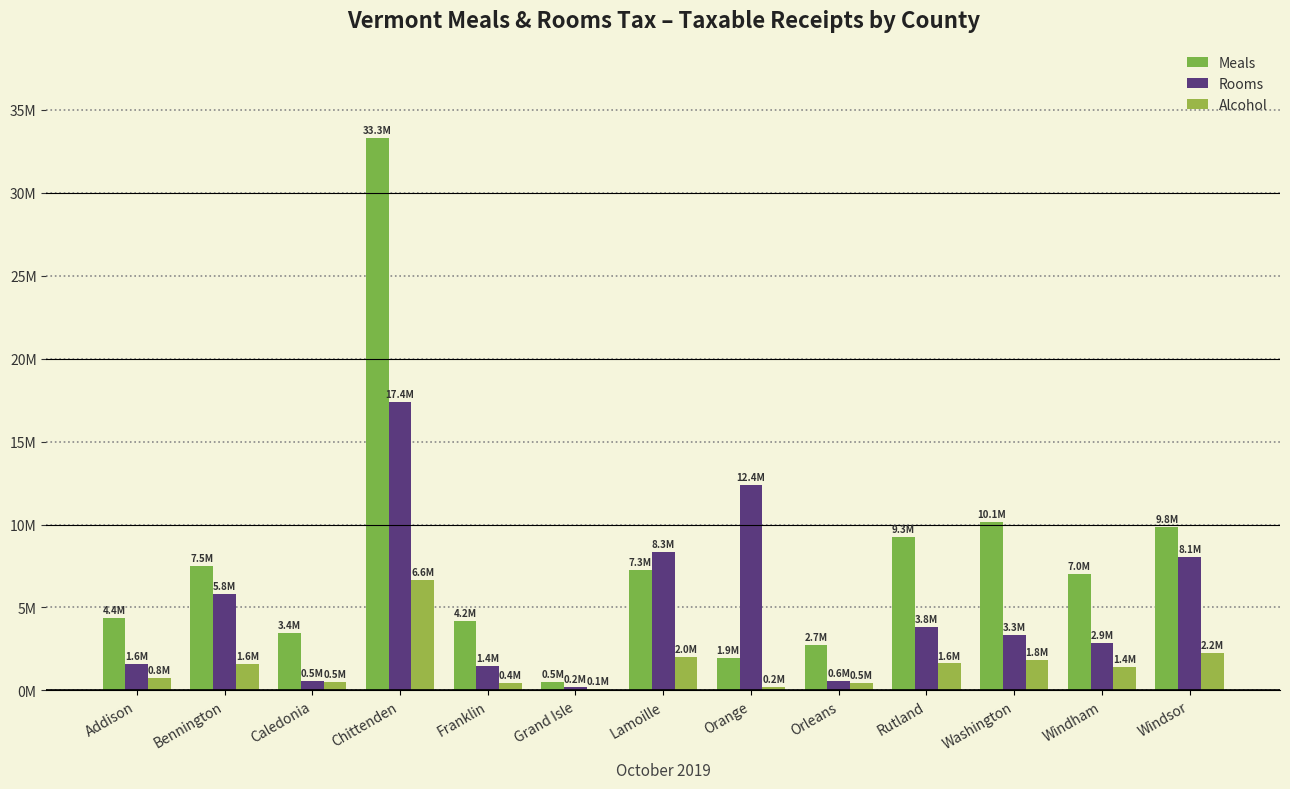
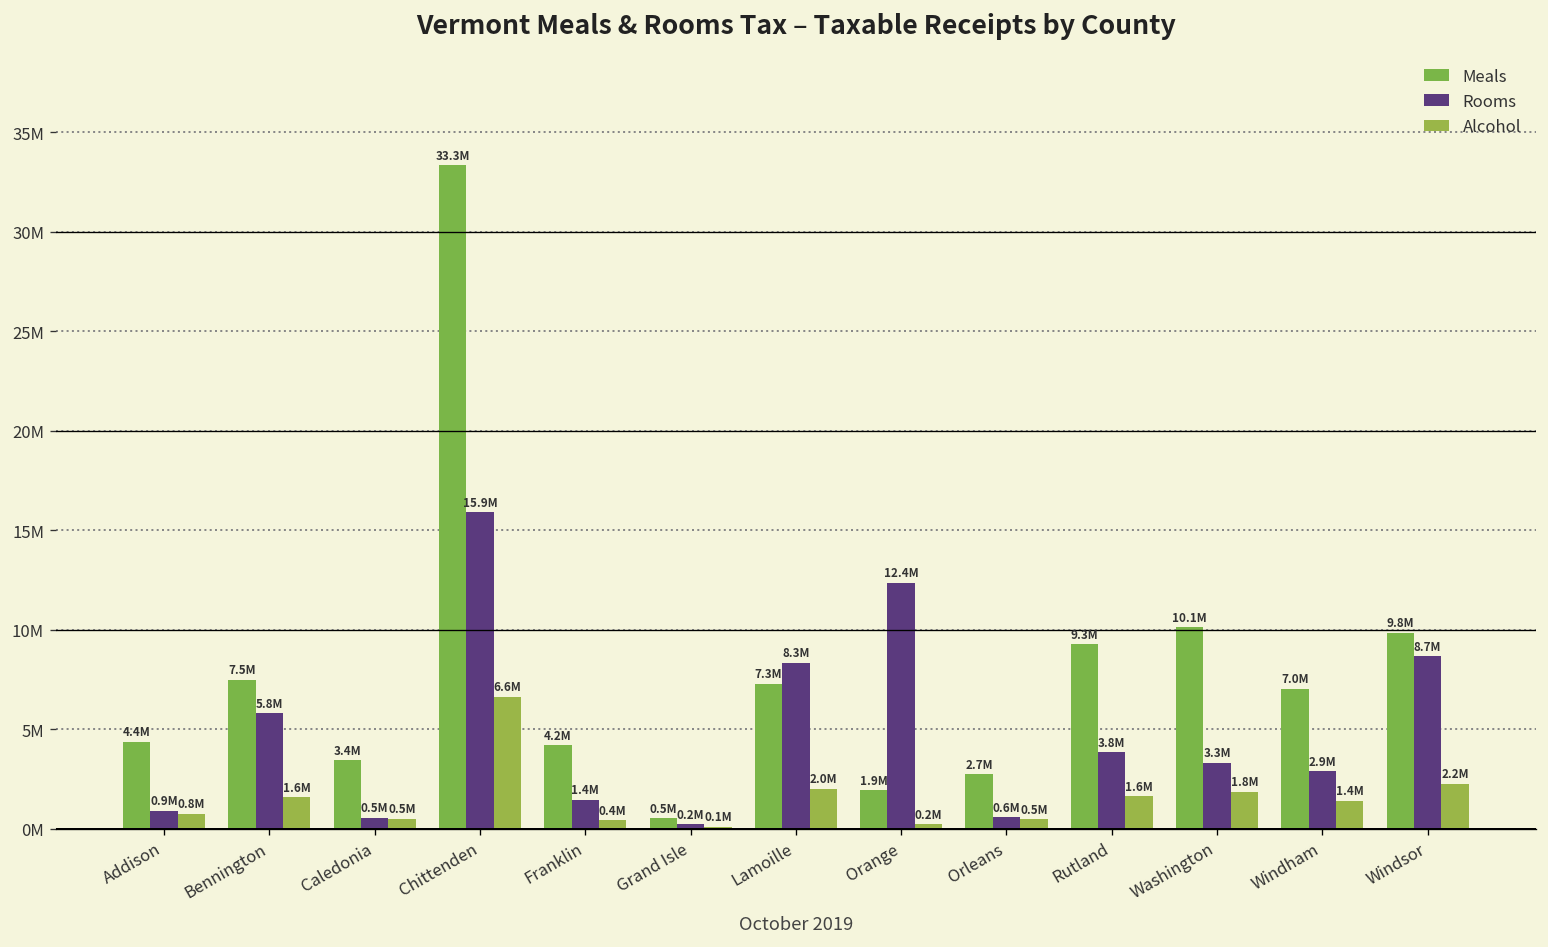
  {
    "Rooms": {
-     "Addison": "1.6M",
+     "Addison": "0.9M",
      "Bennington": "5.8M",
      "Caledonia": "0.5M",
-     "Chittenden": "17.4M",
+     "Chittenden": "15.9M",
      "Franklin": "1.4M",
      "Grand Isle": "0.2M",
      "Lamoille": "8.3M",
      "Orange": "12.4M",
      "Orleans": "0.6M",
      "Rutland": "3.8M",
      "Washington": "3.3M",
      "Windham": "2.9M",
-     "Windsor": "8.1M"
+     "Windsor": "8.7M"
    }
  }
